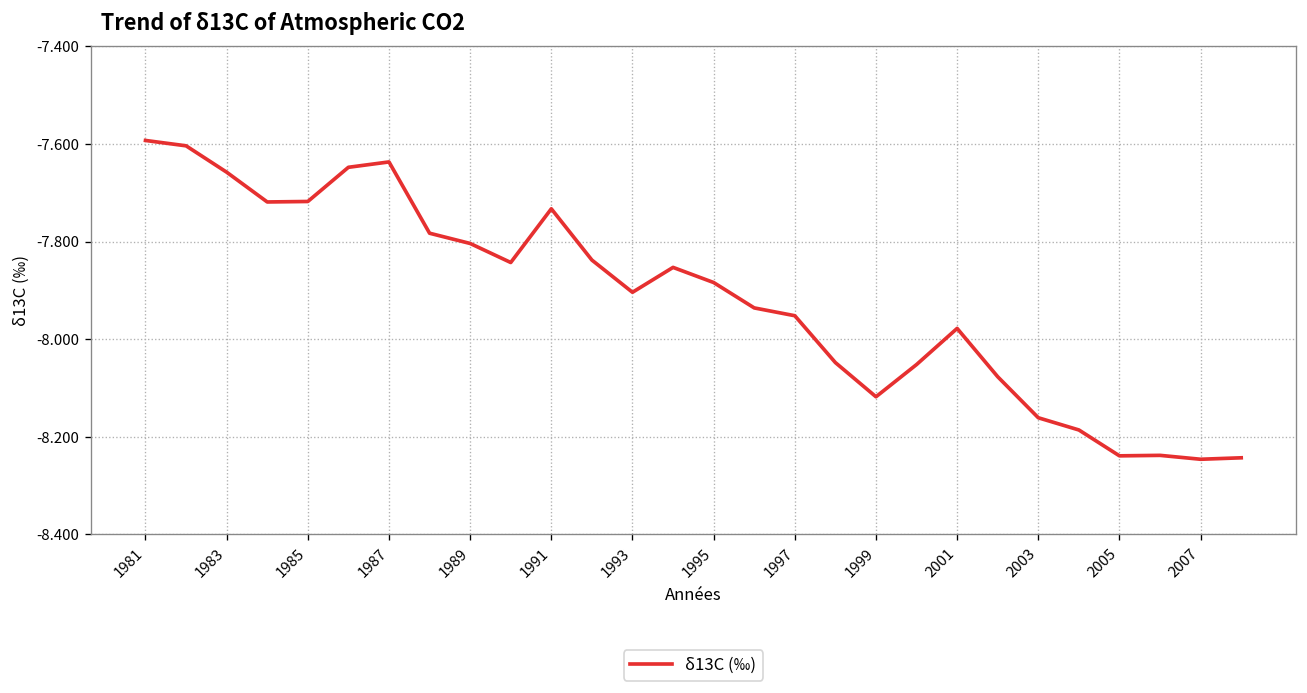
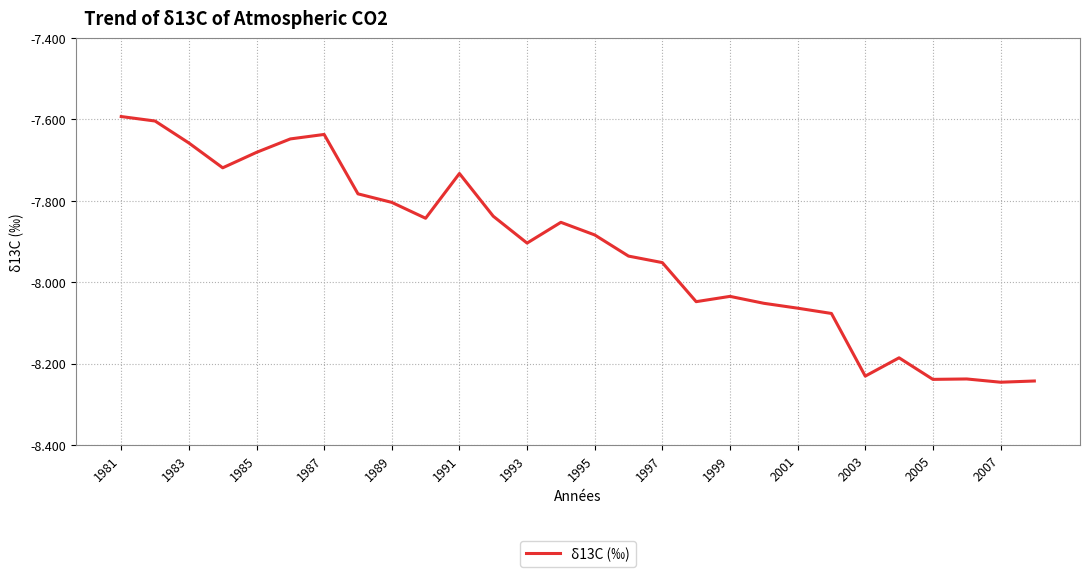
  {
    "1981": -7.59,
    "1983": -7.66,
-   "1985": -7.72,
+   "1985": -7.68,
    "1987": -7.64,
    "1989": -7.80,
    "1991": -7.73,
    "1993": -7.90,
    "1995": -7.88,
    "1997": -7.95,
-   "1999": -8.12,
-   "2001": -7.98,
-   "2003": -8.16,
+   "1999": -8.04,
+   "2001": -8.06,
+   "2003": -8.23,
    "2005": -8.24,
    "2007": -8.25
  }
